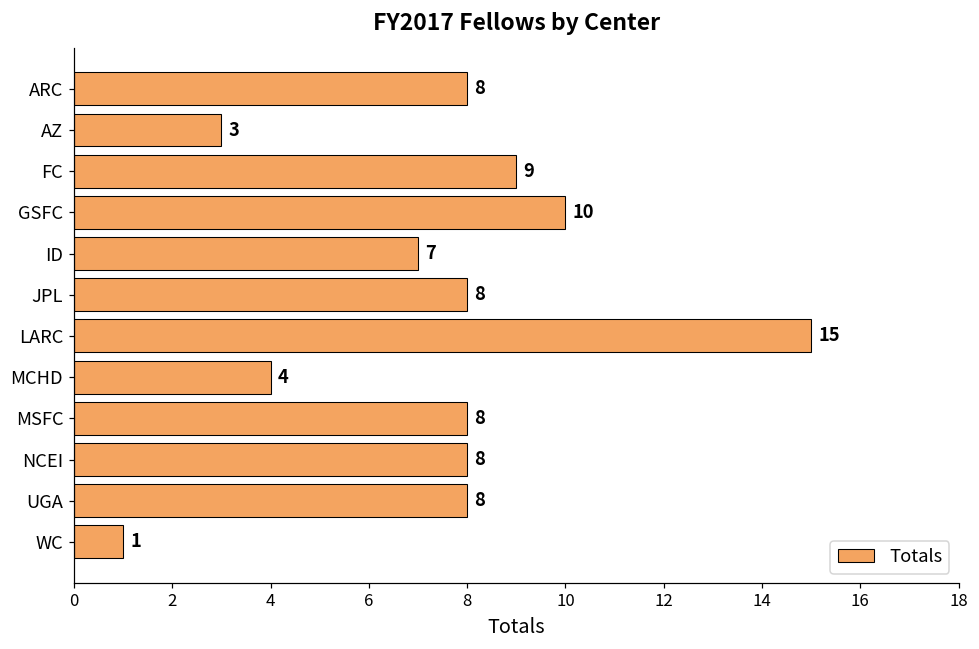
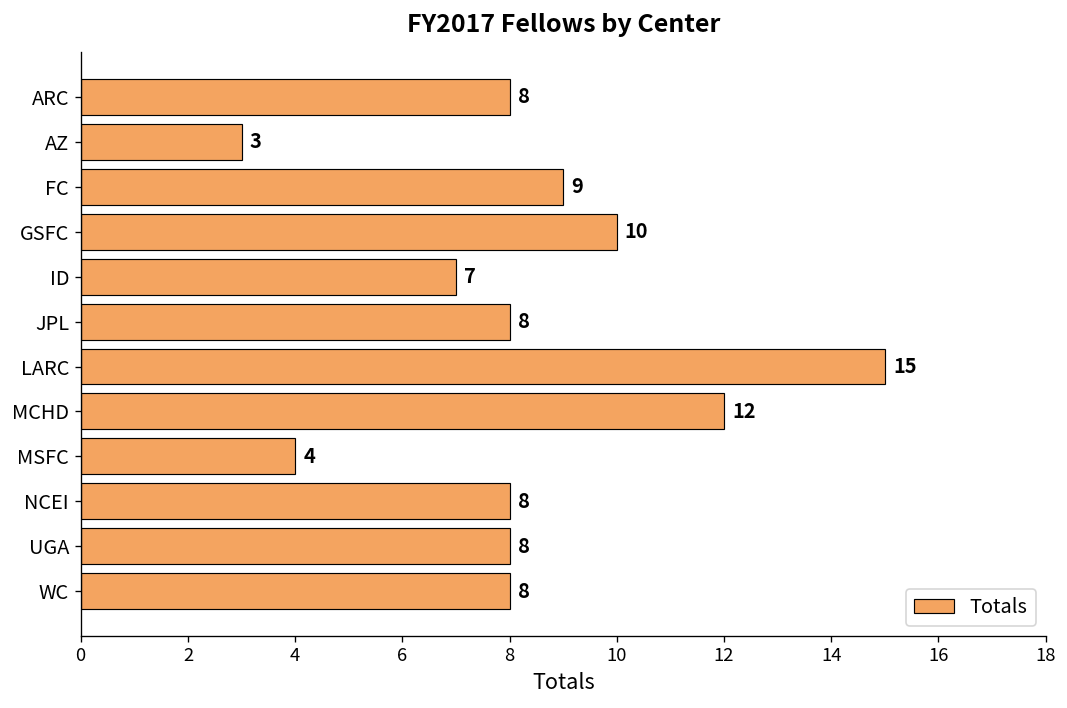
  {
    "ARC": 8,
    "AZ": 3,
    "FC": 9,
    "GSFC": 10,
    "ID": 7,
    "JPL": 8,
    "LARC": 15,
-   "MCHD": 4,
-   "MSFC": 8,
+   "MCHD": 12,
+   "MSFC": 4,
    "NCEI": 8,
    "UGA": 8,
-   "WC": 1
+   "WC": 8
  }
